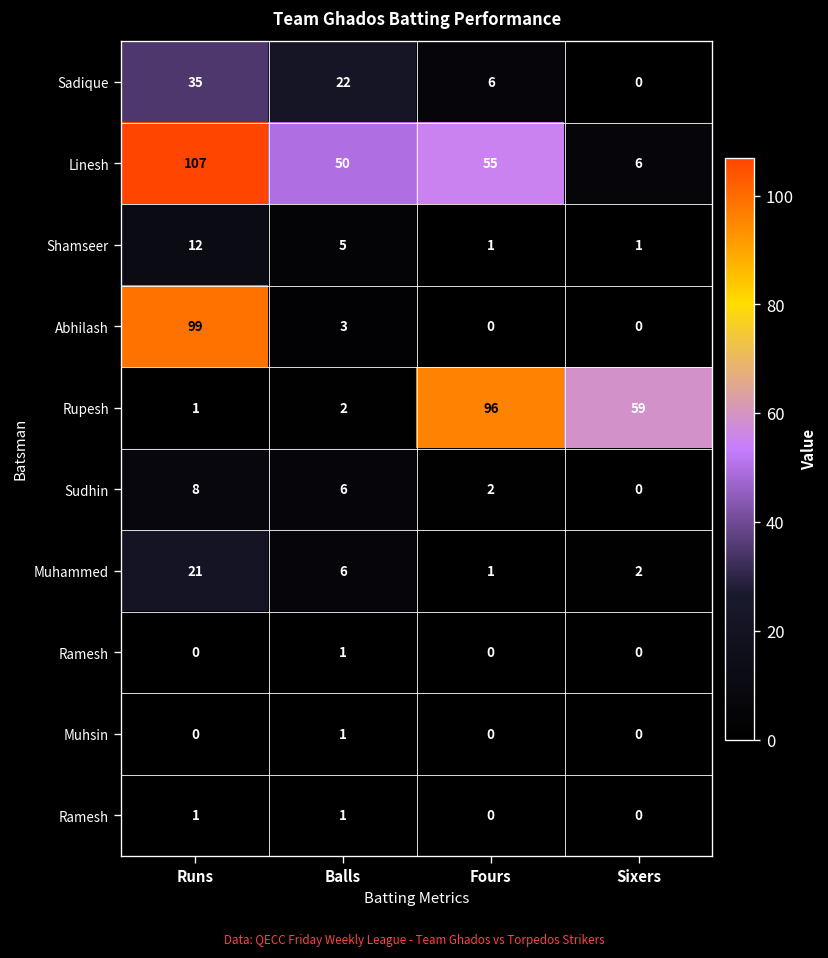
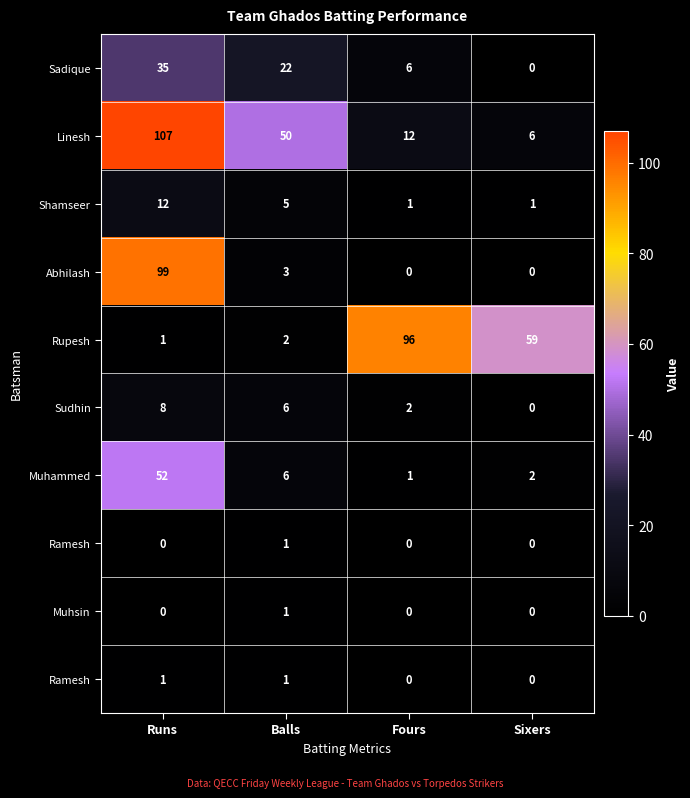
  {
    "Sadique": {
      "Runs": 35,
      "Balls": 22,
      "Fours": 6,
      "Sixers": 0
    },
    "Linesh": {
      "Runs": 107,
      "Balls": 50,
-     "Fours": 55,
+     "Fours": 12,
      "Sixers": 6
    },
    "Shamseer": {
      "Runs": 12,
      "Balls": 5,
      "Fours": 1,
      "Sixers": 1
    },
    "Abhilash": {
      "Runs": 99,
      "Balls": 3,
      "Fours": 0,
      "Sixers": 0
    },
    "Rupesh": {
      "Runs": 1,
      "Balls": 2,
      "Fours": 96,
      "Sixers": 59
    },
    "Sudhin": {
      "Runs": 8,
      "Balls": 6,
      "Fours": 2,
      "Sixers": 0
    },
    "Muhammed": {
-     "Runs": 21,
+     "Runs": 52,
      "Balls": 6,
      "Fours": 1,
      "Sixers": 2
    },
    "Muhsin": {
      "Runs": 0,
      "Balls": 1,
      "Fours": 0,
      "Sixers": 0
    }
  }
